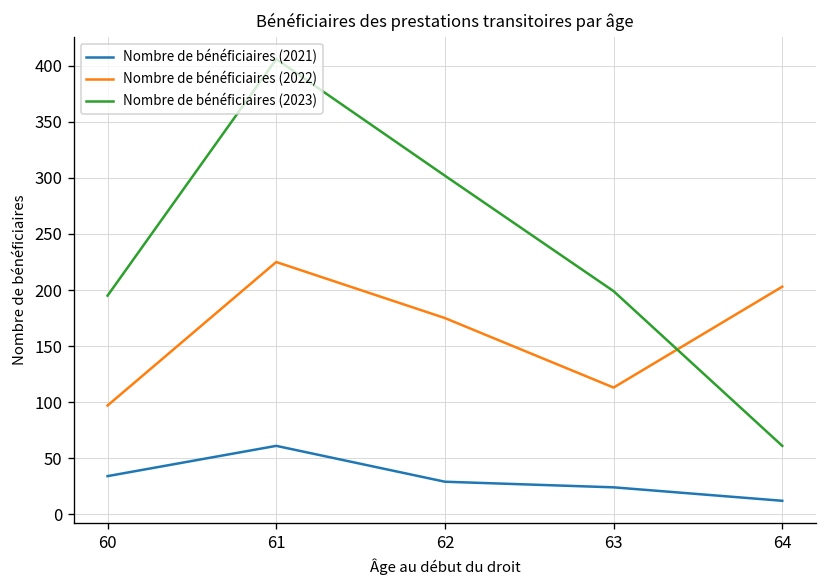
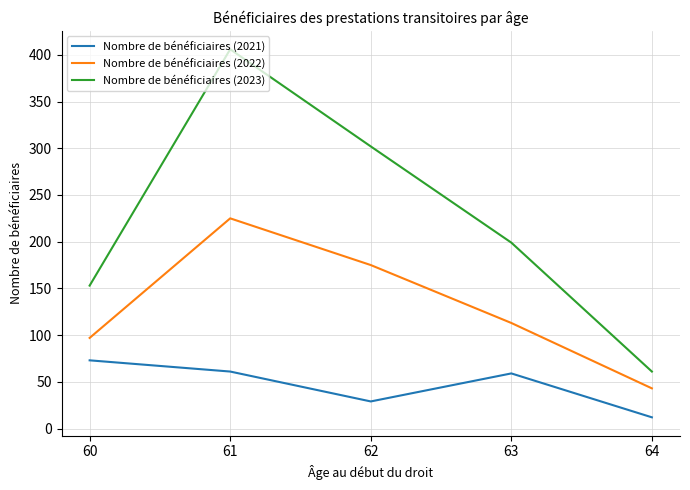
  {
    "Nombre de bénéficiaires (2021)": {
-     "60": 30,
+     "60": 70,
      "61": 60,
      "62": 30,
-     "63": 20,
+     "63": 60,
      "64": 10
    },
    "Nombre de bénéficiaires (2022)": {
      "60": 100,
      "61": 230,
      "62": 180,
      "63": 110,
-     "64": 200
+     "64": 40
    },
    "Nombre de bénéficiaires (2023)": {
-     "60": 200,
+     "60": 150,
      "62": 300,
      "63": 200,
      "64": 60
    }
  }
